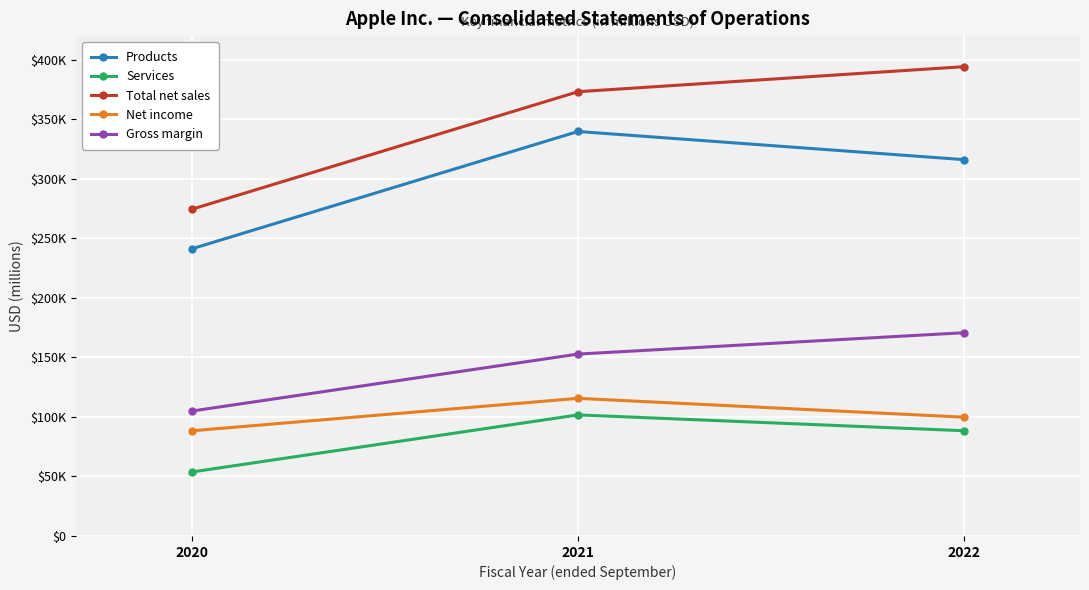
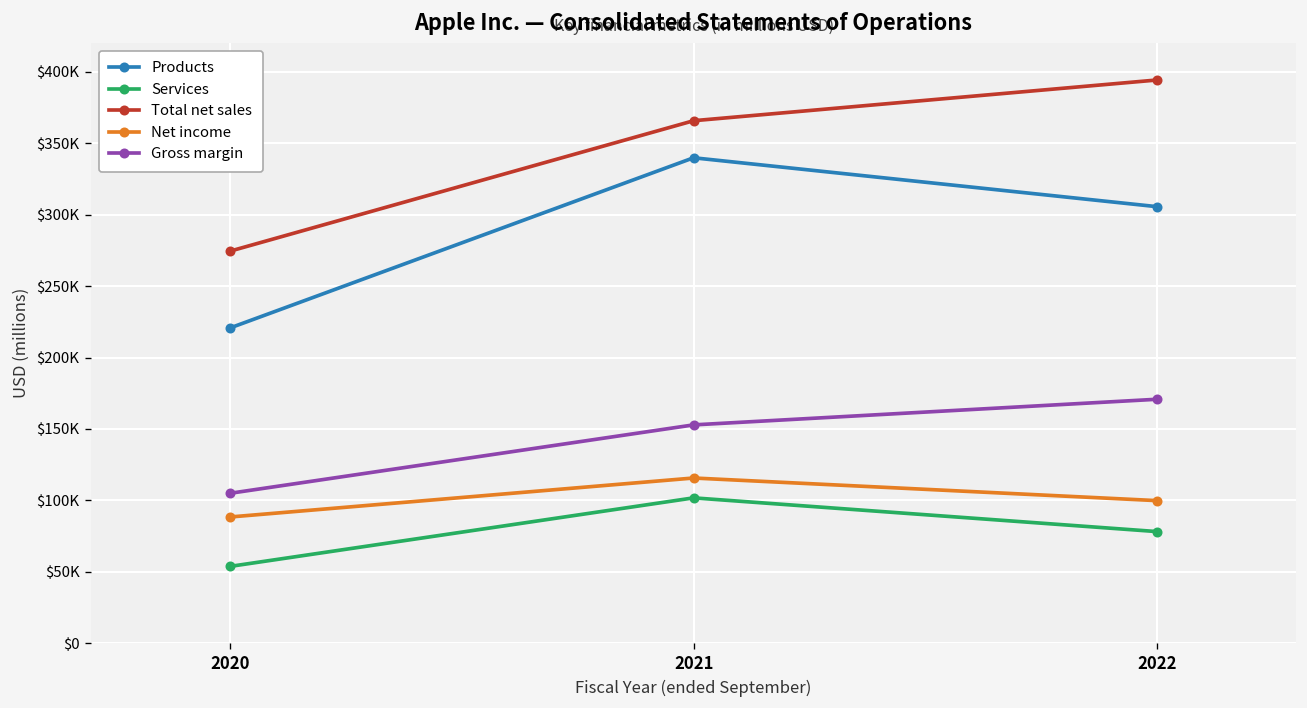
  {
    "Products": {
-     "2020": "$241000",
+     "2020": "$221000",
      "2021": "$340000",
-     "2022": "$316000"
+     "2022": "$306000"
    },
    "Services": {
      "2020": "$54000",
      "2021": "$102000",
-     "2022": "$88000"
+     "2022": "$78000"
    },
    "Total net sales": {
      "2020": "$275000",
-     "2021": "$373000",
+     "2021": "$366000",
      "2022": "$394000"
    },
    "Net income": {
      "2020": "$88000",
      "2021": "$116000",
      "2022": "$100000"
    },
    "Gross margin": {
      "2020": "$105000",
      "2021": "$153000",
      "2022": "$171000"
    }
  }
